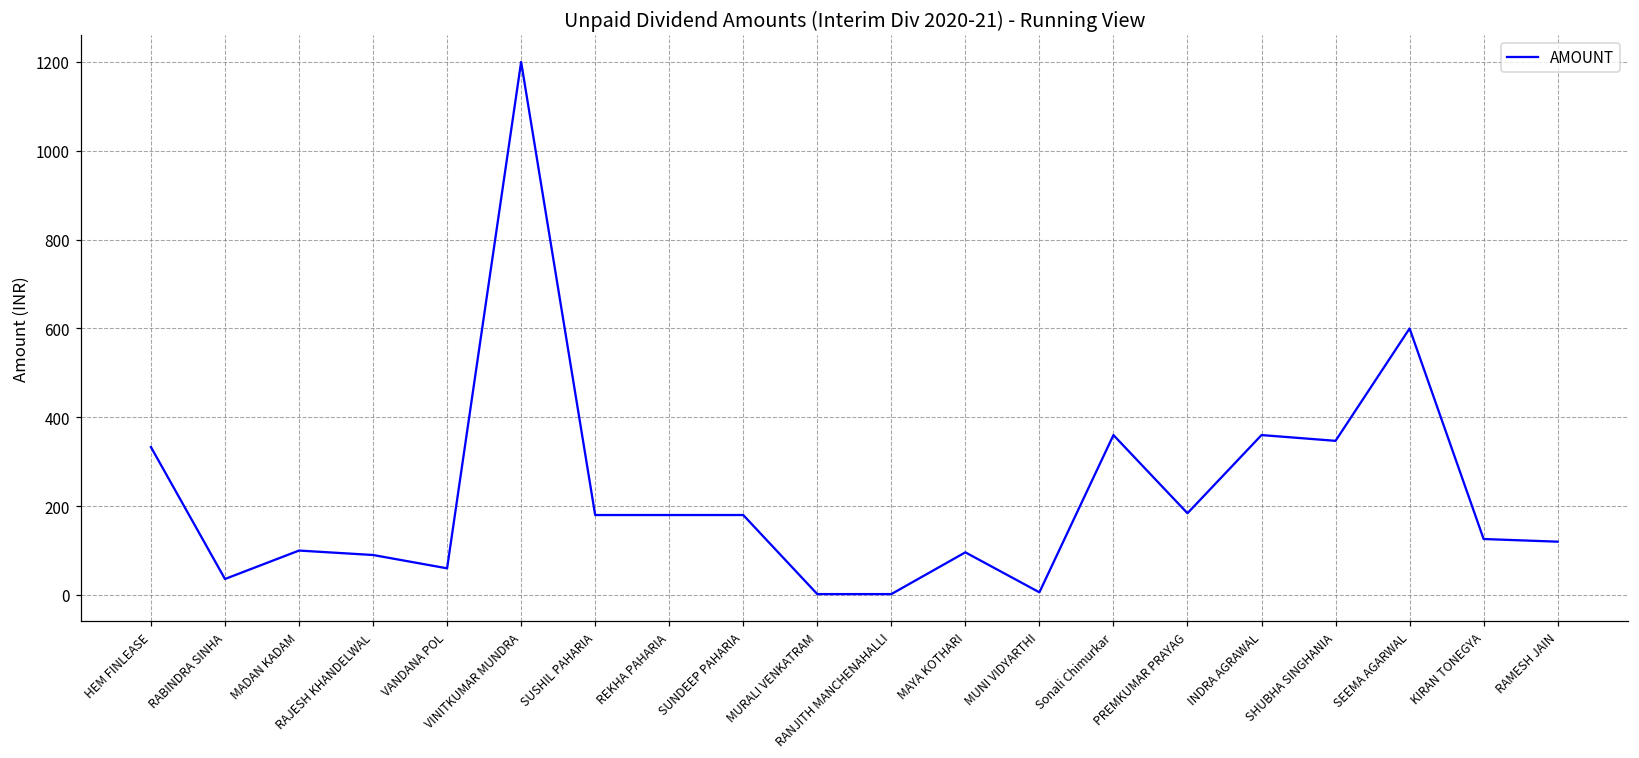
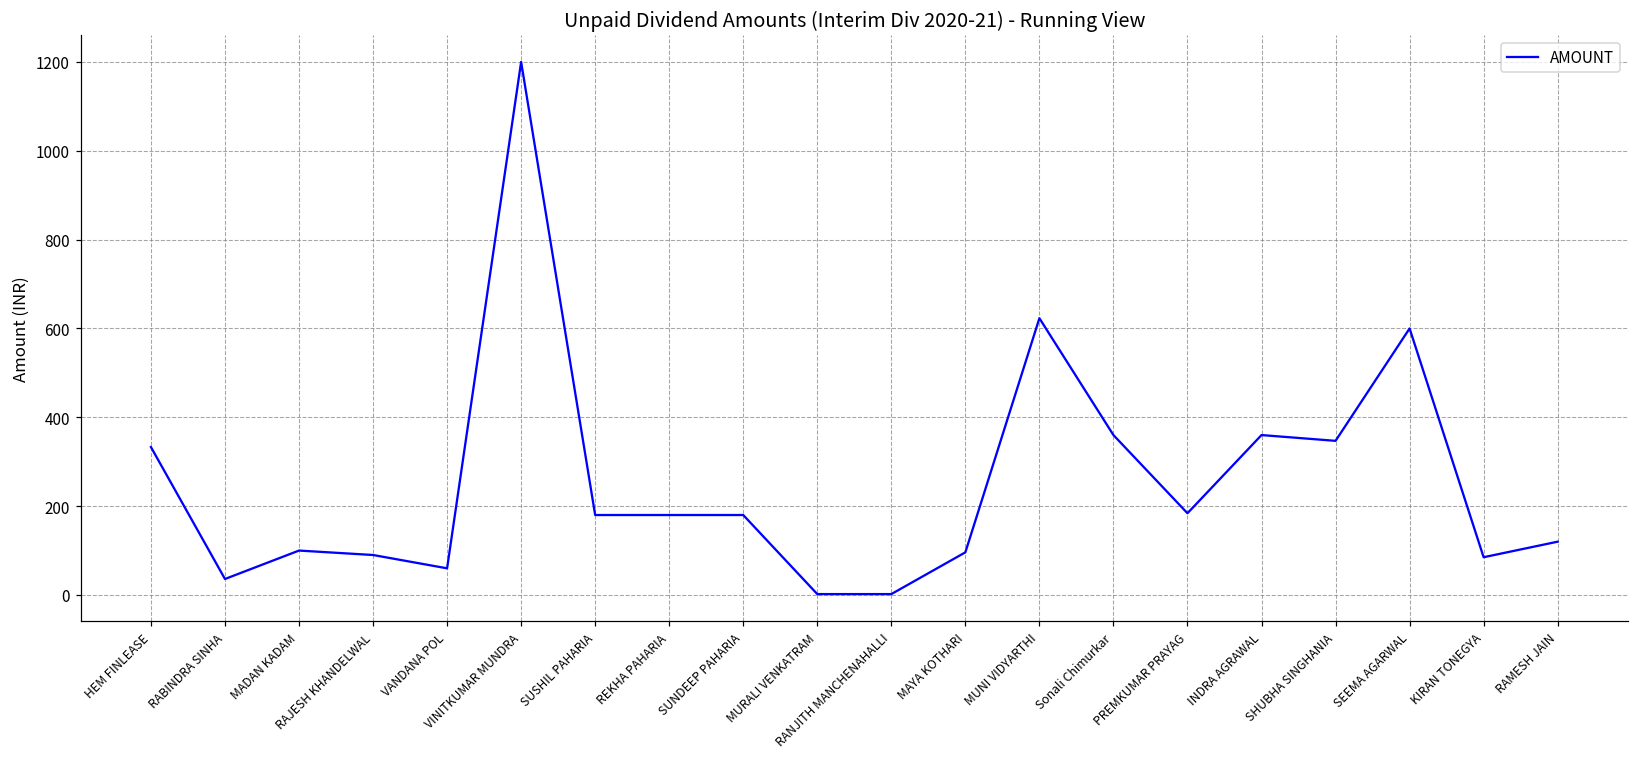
  {
    "HEM FINLEASE": 330,
    "RABINDRA SINHA": 40,
    "MADAN KADAM": 100,
    "RAJESH KHANDELWAL": 90,
    "VANDANA POL": 60,
    "VINITKUMAR MUNDRA": 1200,
    "SUSHIL PAHARIA": 180,
    "REKHA PAHARIA": 180,
    "SUNDEEP PAHARIA": 180,
    "MURALI VENKATRAM": 0,
    "RANJITH MANCHENAHALLI": 0,
    "MAYA KOTHARI": 100,
-   "MUNI VIDYARTHI": 10,
+   "MUNI VIDYARTHI": 620,
    "Sonali Chimurkar": 360,
    "PREMKUMAR PRAYAG": 180,
    "INDRA AGRAWAL": 360,
    "SHUBHA SINGHANIA": 350,
    "SEEMA AGARWAL": 600,
-   "KIRAN TONEGYA": 130,
+   "KIRAN TONEGYA": 90,
    "RAMESH JAIN": 120
  }
